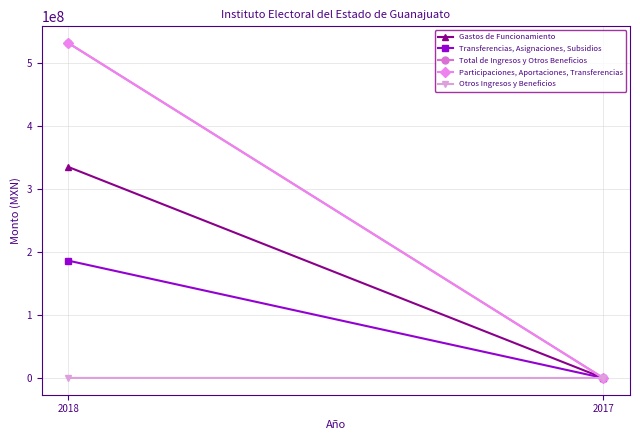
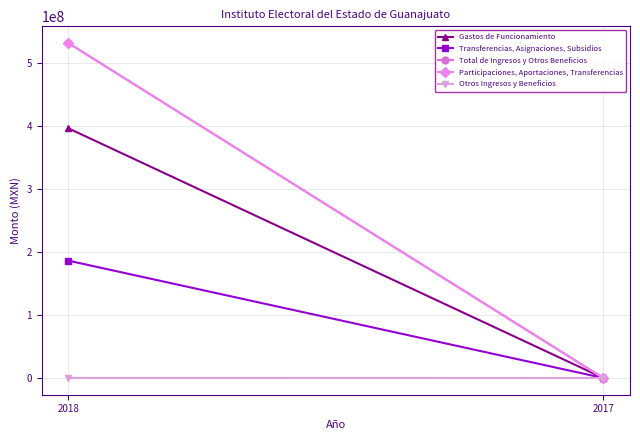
  {
    "Gastos de Funcionamiento": {
-     "2018": 330000000
+     "2018": 400000000
    },
    "Transferencias, Asignaciones, Subsidios": {
      "2018": 190000000
    }
  }
